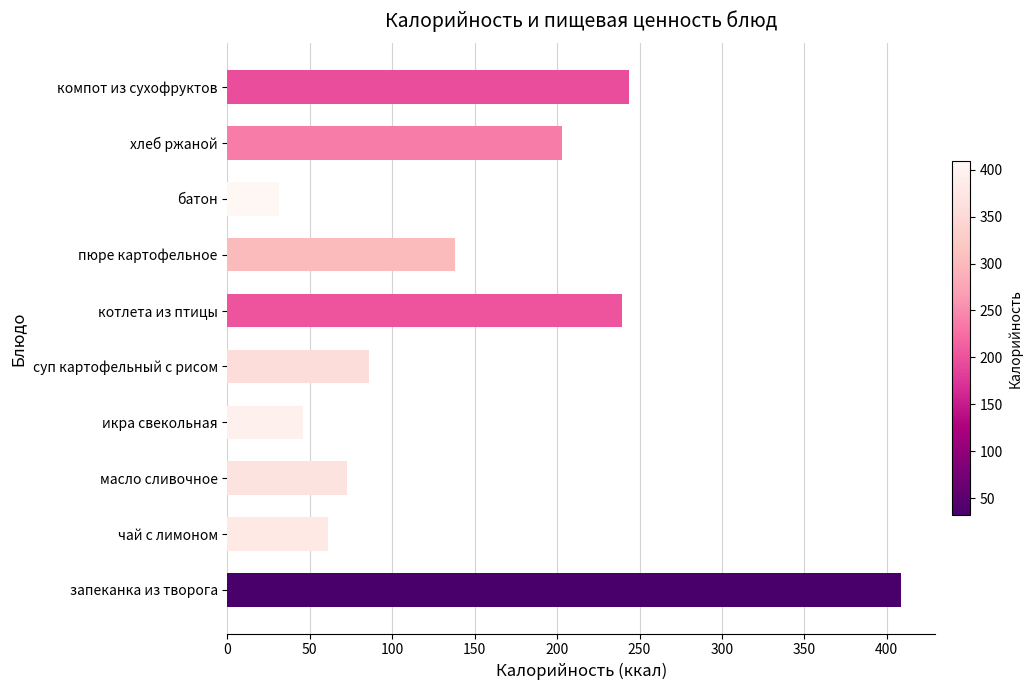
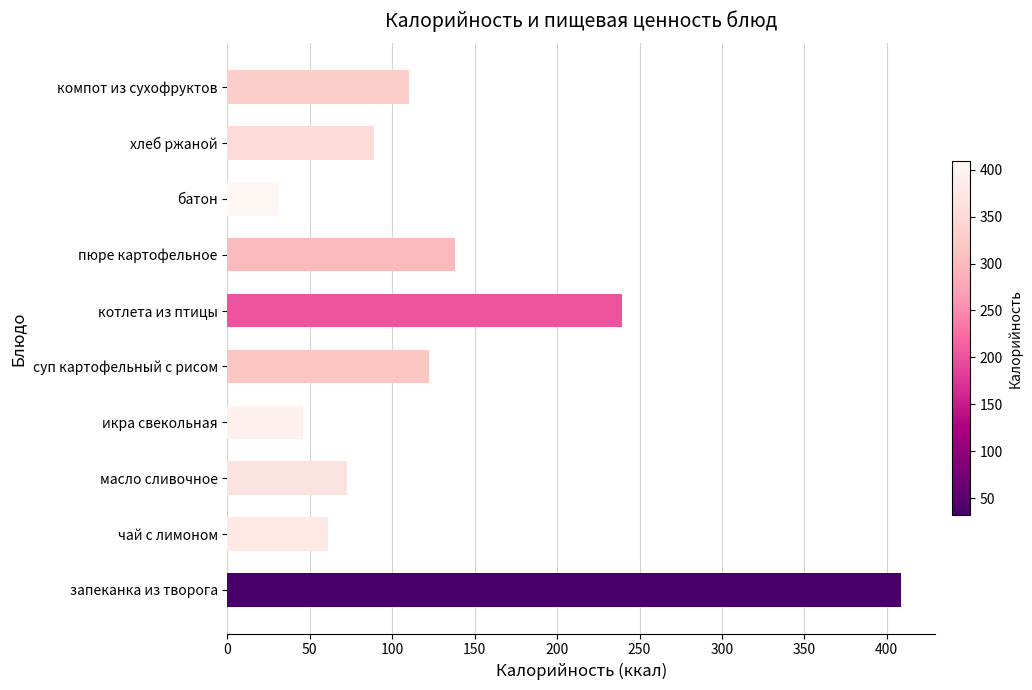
  {
-   "компот из сухофруктов": 244,
-   "хлеб ржаной": 203,
+   "компот из сухофруктов": 110,
+   "хлеб ржаной": 89,
    "батон": 31,
    "пюре картофельное": 138,
    "котлета из птицы": 239,
-   "суп картофельный с рисом": 86,
+   "суп картофельный с рисом": 122,
    "икра свекольная": 46,
    "масло сливочное": 73,
    "чай с лимоном": 61,
    "запеканка из творога": 409
  }
